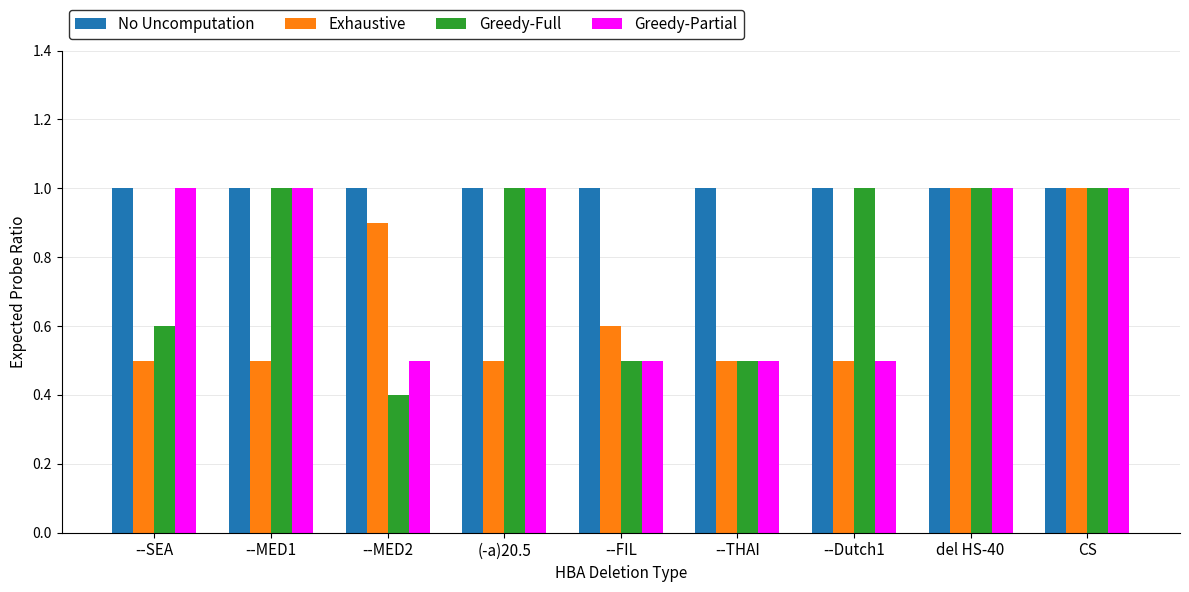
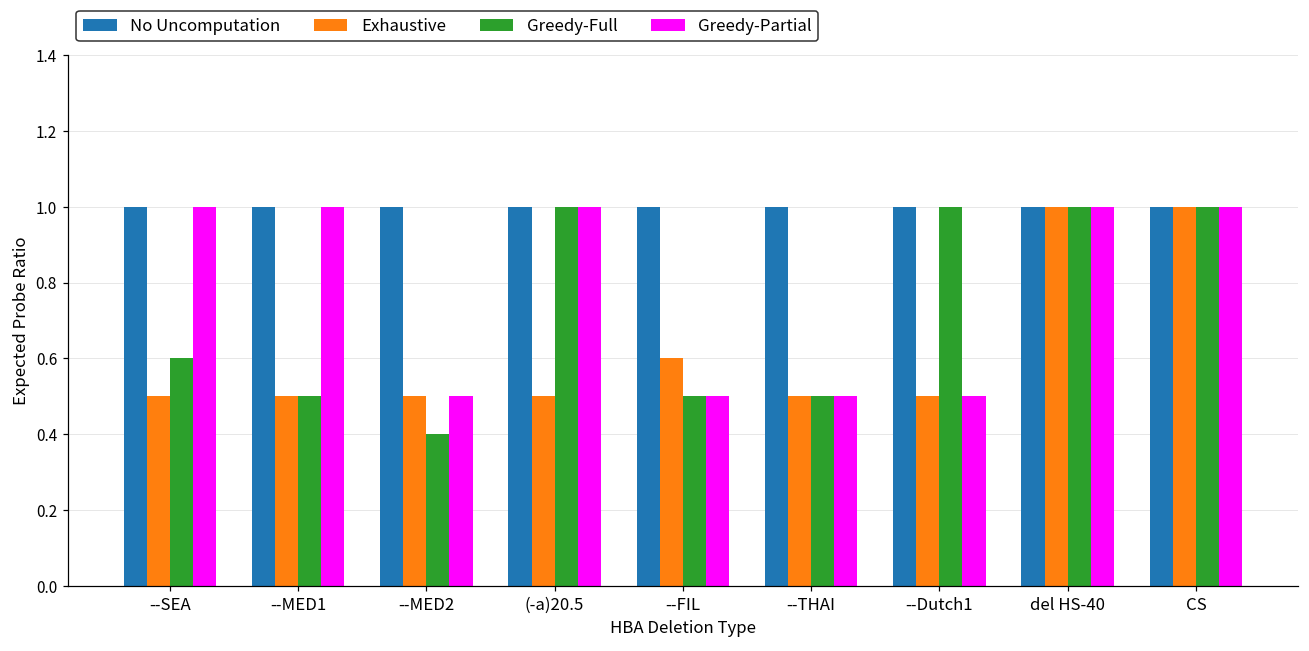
  {
    "No Uncomputation": {
      "--SEA": 1.0,
      "--MED1": 1.0,
      "--MED2": 1.0,
      "(-a)20.5": 1.0,
      "--FIL": 1.0,
      "--THAI": 1.0,
      "--Dutch1": 1.0,
      "del HS-40": 1.0,
      "CS": 1.0
    },
    "Exhaustive": {
      "--SEA": 0.5,
      "--MED1": 0.5,
-     "--MED2": 0.9,
+     "--MED2": 0.5,
      "(-a)20.5": 0.5,
      "--FIL": 0.6,
      "--THAI": 0.5,
      "--Dutch1": 0.5,
      "del HS-40": 1.0,
      "CS": 1.0
    },
    "Greedy-Full": {
      "--SEA": 0.6,
-     "--MED1": 1.0,
+     "--MED1": 0.5,
      "--MED2": 0.4,
      "(-a)20.5": 1.0,
      "--FIL": 0.5,
      "--THAI": 0.5,
      "--Dutch1": 1.0,
      "del HS-40": 1.0,
      "CS": 1.0
    },
    "Greedy-Partial": {
      "--SEA": 1.0,
      "--MED1": 1.0,
      "--MED2": 0.5,
      "(-a)20.5": 1.0,
      "--FIL": 0.5,
      "--THAI": 0.5,
      "--Dutch1": 0.5,
      "del HS-40": 1.0,
      "CS": 1.0
    }
  }
